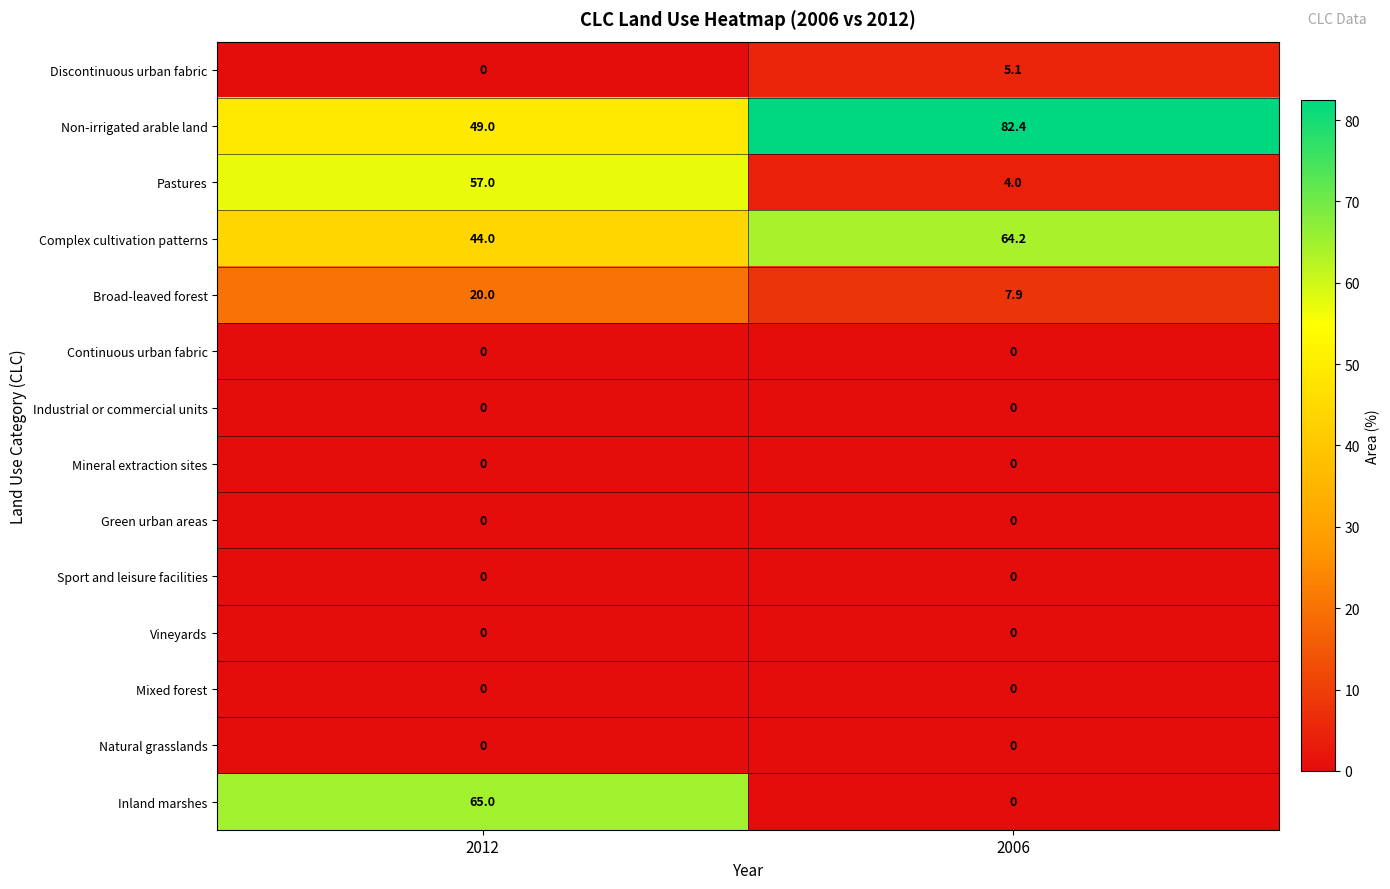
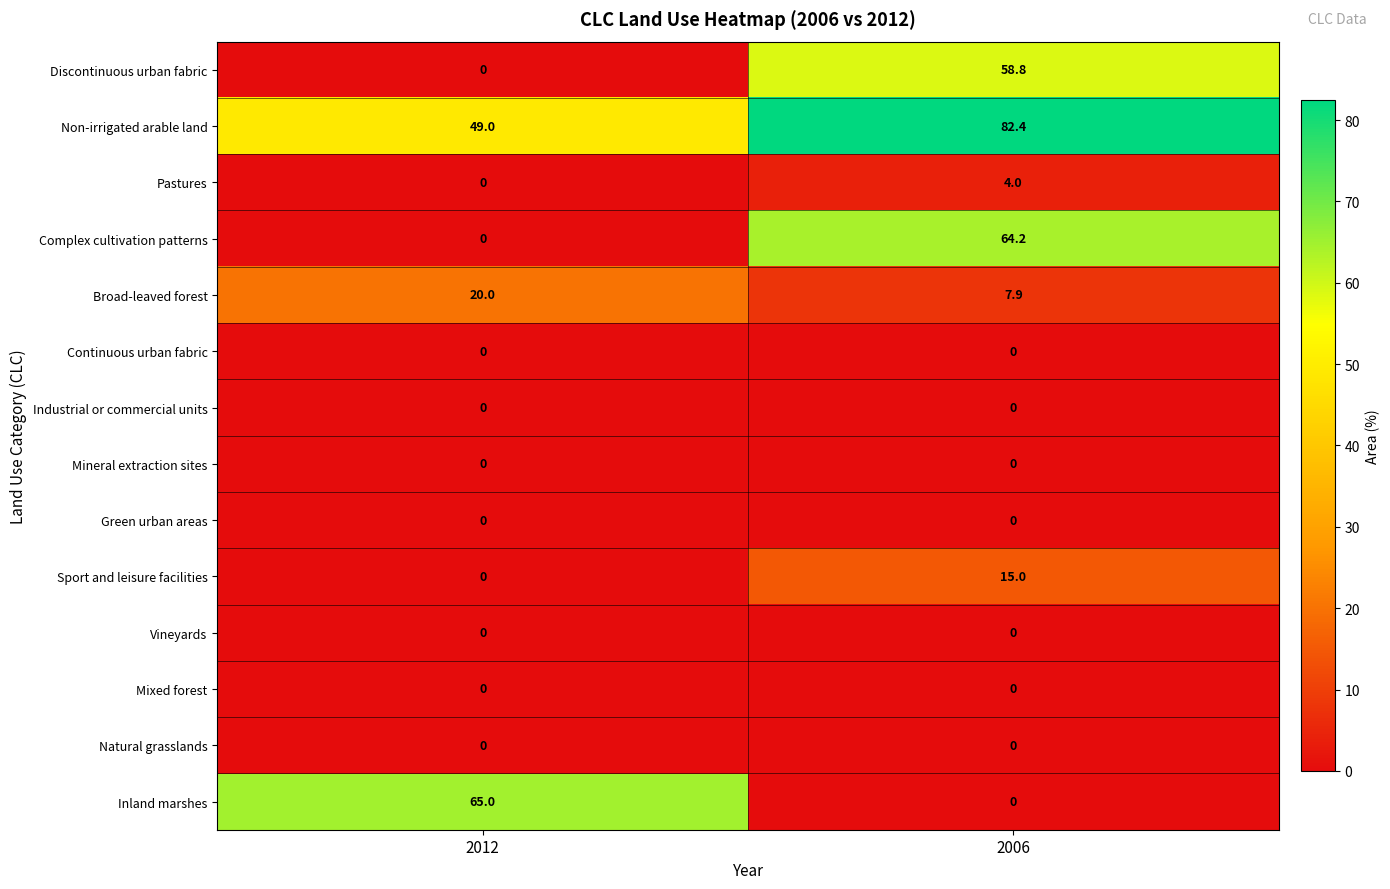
  {
    "Discontinuous urban fabric": {
      "2012": 0,
-     "2006": 5.1
+     "2006": 58.8
    },
    "Non-irrigated arable land": {
      "2012": 49.0,
      "2006": 82.4
    },
    "Pastures": {
-     "2012": 57.0,
+     "2012": 0,
      "2006": 4.0
    },
    "Complex cultivation patterns": {
-     "2012": 44.0,
+     "2012": 0,
      "2006": 64.2
    },
    "Broad-leaved forest": {
      "2012": 20.0,
      "2006": 7.9
    },
    "Continuous urban fabric": {
      "2012": 0,
      "2006": 0
    },
    "Industrial or commercial units": {
      "2012": 0,
      "2006": 0
    },
    "Mineral extraction sites": {
      "2012": 0,
      "2006": 0
    },
    "Green urban areas": {
      "2012": 0,
      "2006": 0
    },
    "Sport and leisure facilities": {
      "2012": 0,
-     "2006": 0
+     "2006": 15.0
    },
    "Vineyards": {
      "2012": 0,
      "2006": 0
    },
    "Mixed forest": {
      "2012": 0,
      "2006": 0
    },
    "Natural grasslands": {
      "2012": 0,
      "2006": 0
    },
    "Inland marshes": {
      "2012": 65.0,
      "2006": 0
    }
  }
